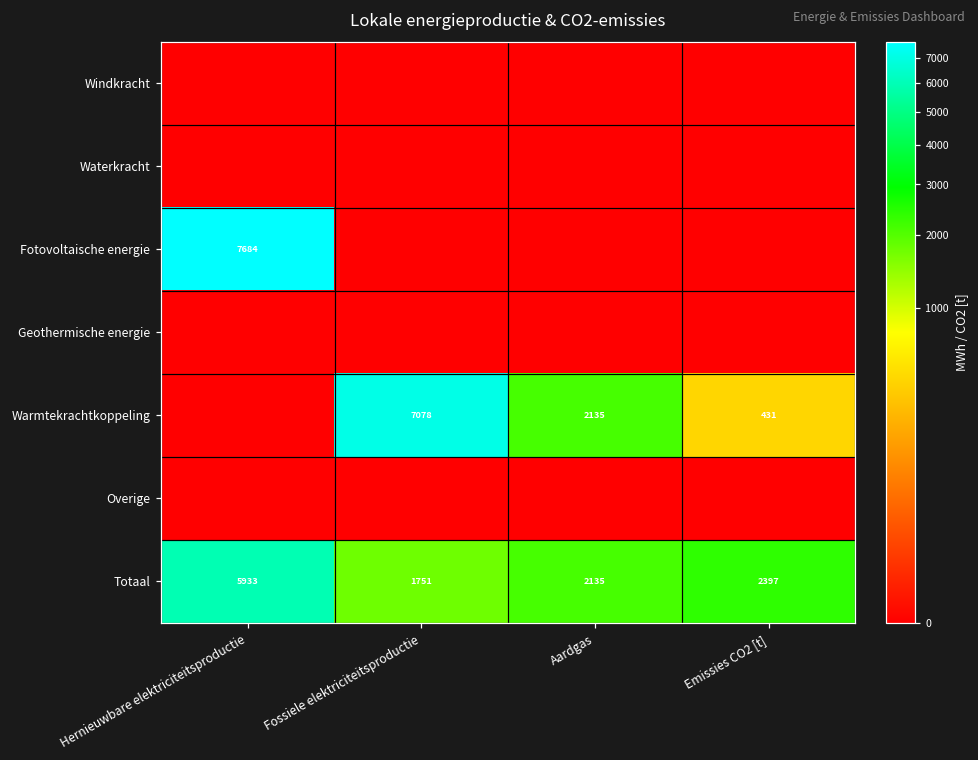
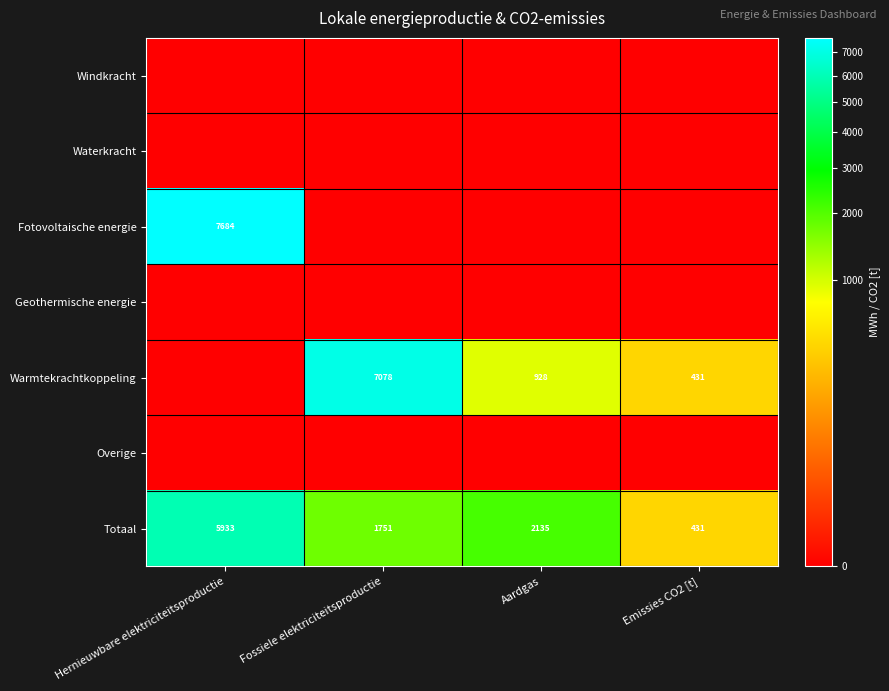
  {
    "Fotovoltaische energie": {
      "Hernieuwbare elektriciteitsproductie": 7684
    },
    "Warmtekrachtkoppeling": {
      "Fossiele elektriciteitsproductie": 7078,
-     "Aardgas": 2135,
+     "Aardgas": 928,
      "Emissies CO2 [t]": 431
    },
    "Totaal": {
      "Hernieuwbare elektriciteitsproductie": 5933,
      "Fossiele elektriciteitsproductie": 1751,
      "Aardgas": 2135,
-     "Emissies CO2 [t]": 2397
+     "Emissies CO2 [t]": 431
    }
  }
